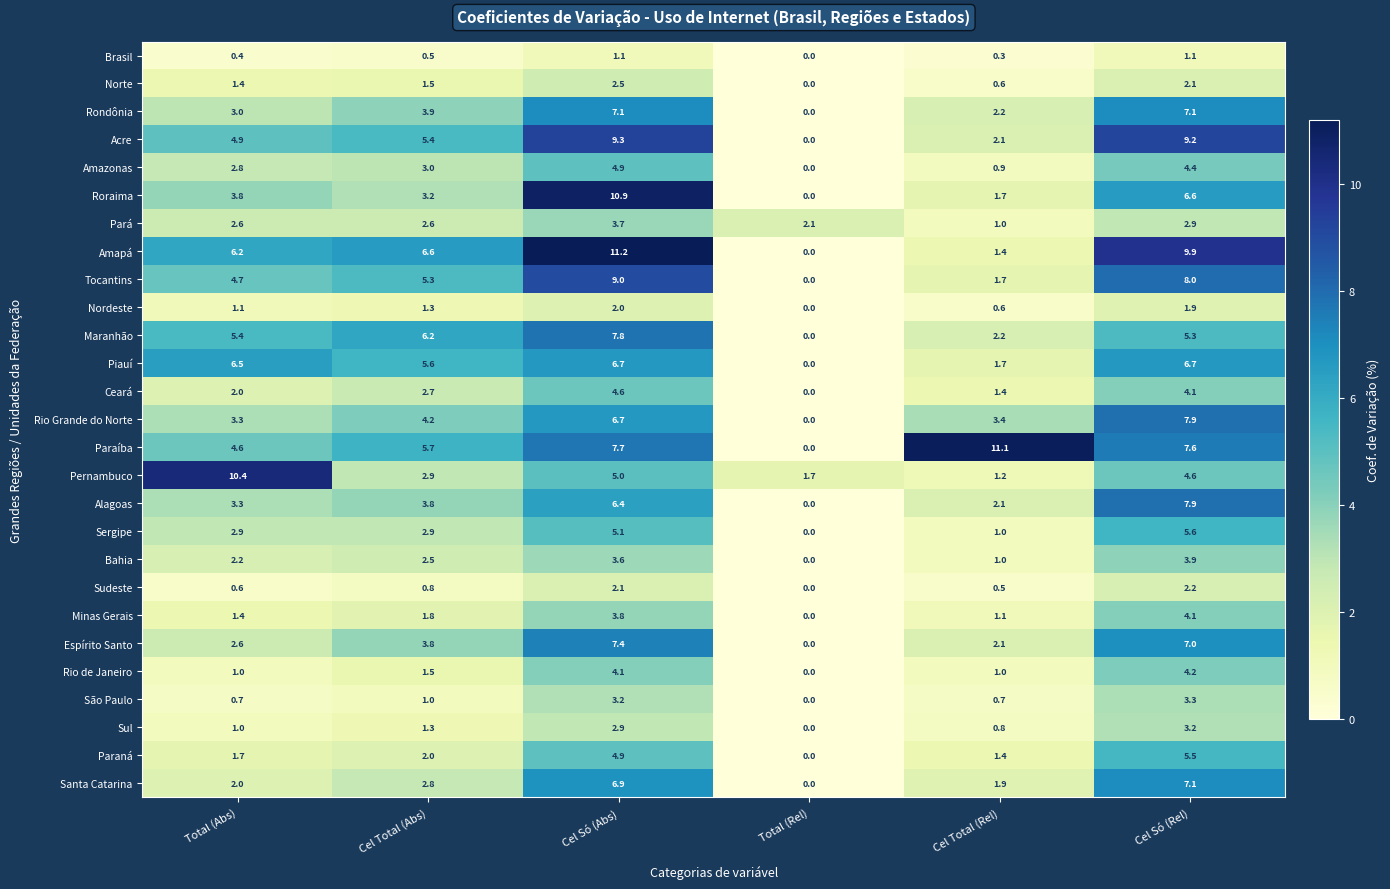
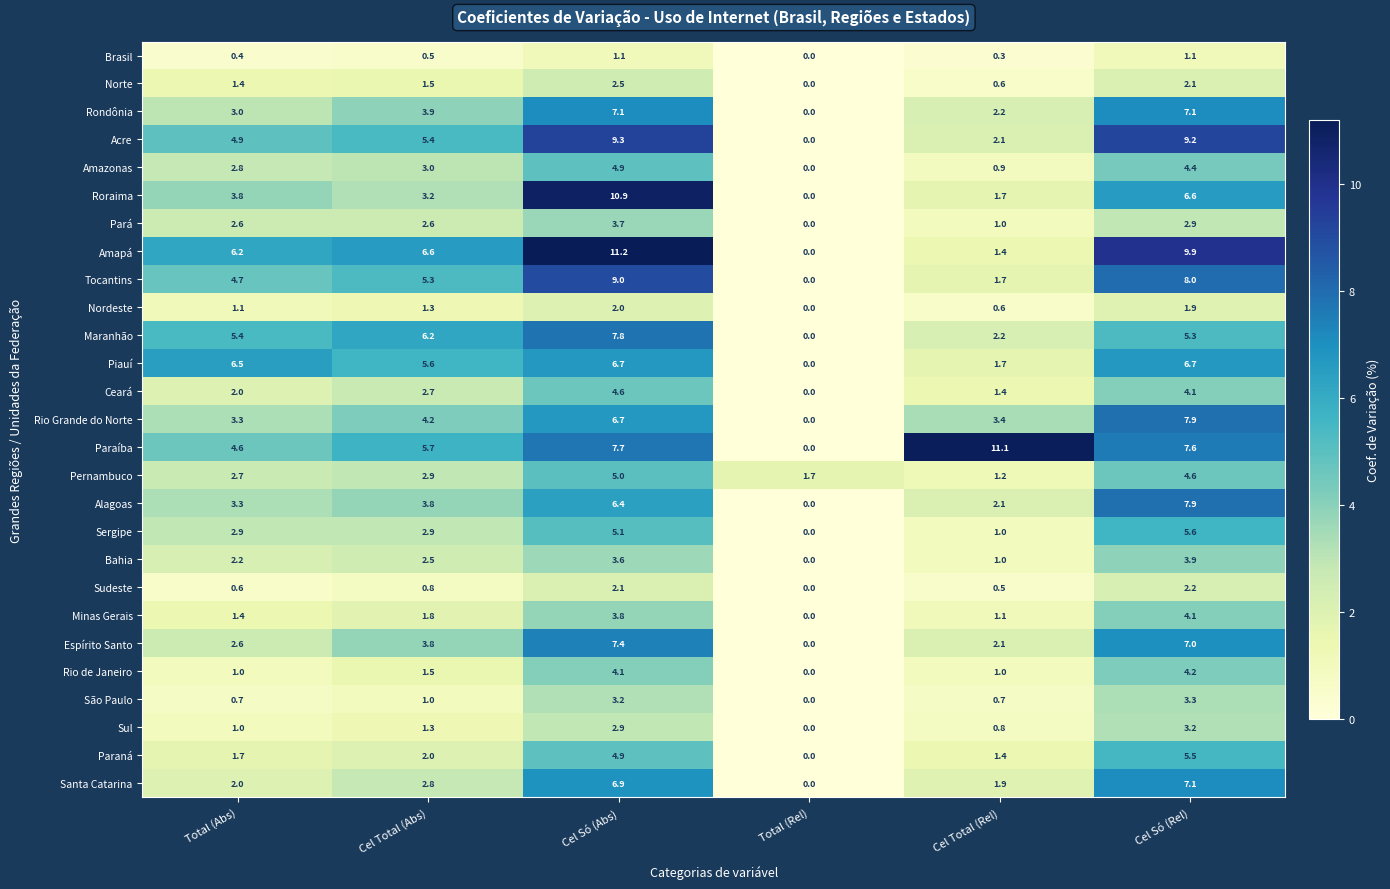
  {
    "Brasil": {
      "Total (Abs)": 0.4,
      "Cel Total (Abs)": 0.5,
      "Cel Só (Abs)": 1.1,
      "Total (Rel)": 0.0,
      "Cel Total (Rel)": 0.3,
      "Cel Só (Rel)": 1.1
    },
    "Norte": {
      "Total (Abs)": 1.4,
      "Cel Total (Abs)": 1.5,
      "Cel Só (Abs)": 2.5,
      "Total (Rel)": 0.0,
      "Cel Total (Rel)": 0.6,
      "Cel Só (Rel)": 2.1
    },
    "Rondônia": {
      "Total (Abs)": 3.0,
      "Cel Total (Abs)": 3.9,
      "Cel Só (Abs)": 7.1,
      "Total (Rel)": 0.0,
      "Cel Total (Rel)": 2.2,
      "Cel Só (Rel)": 7.1
    },
    "Acre": {
      "Total (Abs)": 4.9,
      "Cel Total (Abs)": 5.4,
      "Cel Só (Abs)": 9.3,
      "Total (Rel)": 0.0,
      "Cel Total (Rel)": 2.1,
      "Cel Só (Rel)": 9.2
    },
    "Amazonas": {
      "Total (Abs)": 2.8,
      "Cel Total (Abs)": 3.0,
      "Cel Só (Abs)": 4.9,
      "Total (Rel)": 0.0,
      "Cel Total (Rel)": 0.9,
      "Cel Só (Rel)": 4.4
    },
    "Roraima": {
      "Total (Abs)": 3.8,
      "Cel Total (Abs)": 3.2,
      "Cel Só (Abs)": 10.9,
      "Total (Rel)": 0.0,
      "Cel Total (Rel)": 1.7,
      "Cel Só (Rel)": 6.6
    },
    "Pará": {
      "Total (Abs)": 2.6,
      "Cel Total (Abs)": 2.6,
      "Cel Só (Abs)": 3.7,
-     "Total (Rel)": 2.1,
+     "Total (Rel)": 0.0,
      "Cel Total (Rel)": 1.0,
      "Cel Só (Rel)": 2.9
    },
    "Amapá": {
      "Total (Abs)": 6.2,
      "Cel Total (Abs)": 6.6,
      "Cel Só (Abs)": 11.2,
      "Total (Rel)": 0.0,
      "Cel Total (Rel)": 1.4,
      "Cel Só (Rel)": 9.9
    },
    "Tocantins": {
      "Total (Abs)": 4.7,
      "Cel Total (Abs)": 5.3,
      "Cel Só (Abs)": 9.0,
      "Total (Rel)": 0.0,
      "Cel Total (Rel)": 1.7,
      "Cel Só (Rel)": 8.0
    },
    "Nordeste": {
      "Total (Abs)": 1.1,
      "Cel Total (Abs)": 1.3,
      "Cel Só (Abs)": 2.0,
      "Total (Rel)": 0.0,
      "Cel Total (Rel)": 0.6,
      "Cel Só (Rel)": 1.9
    },
    "Maranhão": {
      "Total (Abs)": 5.4,
      "Cel Total (Abs)": 6.2,
      "Cel Só (Abs)": 7.8,
      "Total (Rel)": 0.0,
      "Cel Total (Rel)": 2.2,
      "Cel Só (Rel)": 5.3
    },
    "Piauí": {
      "Total (Abs)": 6.5,
      "Cel Total (Abs)": 5.6,
      "Cel Só (Abs)": 6.7,
      "Total (Rel)": 0.0,
      "Cel Total (Rel)": 1.7,
      "Cel Só (Rel)": 6.7
    },
    "Ceará": {
      "Total (Abs)": 2.0,
      "Cel Total (Abs)": 2.7,
      "Cel Só (Abs)": 4.6,
      "Total (Rel)": 0.0,
      "Cel Total (Rel)": 1.4,
      "Cel Só (Rel)": 4.1
    },
    "Rio Grande do Norte": {
      "Total (Abs)": 3.3,
      "Cel Total (Abs)": 4.2,
      "Cel Só (Abs)": 6.7,
      "Total (Rel)": 0.0,
      "Cel Total (Rel)": 3.4,
      "Cel Só (Rel)": 7.9
    },
    "Paraíba": {
      "Total (Abs)": 4.6,
      "Cel Total (Abs)": 5.7,
      "Cel Só (Abs)": 7.7,
      "Total (Rel)": 0.0,
      "Cel Total (Rel)": 11.1,
      "Cel Só (Rel)": 7.6
    },
    "Pernambuco": {
-     "Total (Abs)": 10.4,
+     "Total (Abs)": 2.7,
      "Cel Total (Abs)": 2.9,
      "Cel Só (Abs)": 5.0,
      "Total (Rel)": 1.7,
      "Cel Total (Rel)": 1.2,
      "Cel Só (Rel)": 4.6
    },
    "Alagoas": {
      "Total (Abs)": 3.3,
      "Cel Total (Abs)": 3.8,
      "Cel Só (Abs)": 6.4,
      "Total (Rel)": 0.0,
      "Cel Total (Rel)": 2.1,
      "Cel Só (Rel)": 7.9
    },
    "Sergipe": {
      "Total (Abs)": 2.9,
      "Cel Total (Abs)": 2.9,
      "Cel Só (Abs)": 5.1,
      "Total (Rel)": 0.0,
      "Cel Total (Rel)": 1.0,
      "Cel Só (Rel)": 5.6
    },
    "Bahia": {
      "Total (Abs)": 2.2,
      "Cel Total (Abs)": 2.5,
      "Cel Só (Abs)": 3.6,
      "Total (Rel)": 0.0,
      "Cel Total (Rel)": 1.0,
      "Cel Só (Rel)": 3.9
    },
    "Sudeste": {
      "Total (Abs)": 0.6,
      "Cel Total (Abs)": 0.8,
      "Cel Só (Abs)": 2.1,
      "Total (Rel)": 0.0,
      "Cel Total (Rel)": 0.5,
      "Cel Só (Rel)": 2.2
    },
    "Minas Gerais": {
      "Total (Abs)": 1.4,
      "Cel Total (Abs)": 1.8,
      "Cel Só (Abs)": 3.8,
      "Total (Rel)": 0.0,
      "Cel Total (Rel)": 1.1,
      "Cel Só (Rel)": 4.1
    },
    "Espírito Santo": {
      "Total (Abs)": 2.6,
      "Cel Total (Abs)": 3.8,
      "Cel Só (Abs)": 7.4,
      "Total (Rel)": 0.0,
      "Cel Total (Rel)": 2.1,
      "Cel Só (Rel)": 7.0
    },
    "Rio de Janeiro": {
      "Total (Abs)": 1.0,
      "Cel Total (Abs)": 1.5,
      "Cel Só (Abs)": 4.1,
      "Total (Rel)": 0.0,
      "Cel Total (Rel)": 1.0,
      "Cel Só (Rel)": 4.2
    },
    "São Paulo": {
      "Total (Abs)": 0.7,
      "Cel Total (Abs)": 1.0,
      "Cel Só (Abs)": 3.2,
      "Total (Rel)": 0.0,
      "Cel Total (Rel)": 0.7,
      "Cel Só (Rel)": 3.3
    },
    "Sul": {
      "Total (Abs)": 1.0,
      "Cel Total (Abs)": 1.3,
      "Cel Só (Abs)": 2.9,
      "Total (Rel)": 0.0,
      "Cel Total (Rel)": 0.8,
      "Cel Só (Rel)": 3.2
    },
    "Paraná": {
      "Total (Abs)": 1.7,
      "Cel Total (Abs)": 2.0,
      "Cel Só (Abs)": 4.9,
      "Total (Rel)": 0.0,
      "Cel Total (Rel)": 1.4,
      "Cel Só (Rel)": 5.5
    },
    "Santa Catarina": {
      "Total (Abs)": 2.0,
      "Cel Total (Abs)": 2.8,
      "Cel Só (Abs)": 6.9,
      "Total (Rel)": 0.0,
      "Cel Total (Rel)": 1.9,
      "Cel Só (Rel)": 7.1
    }
  }
